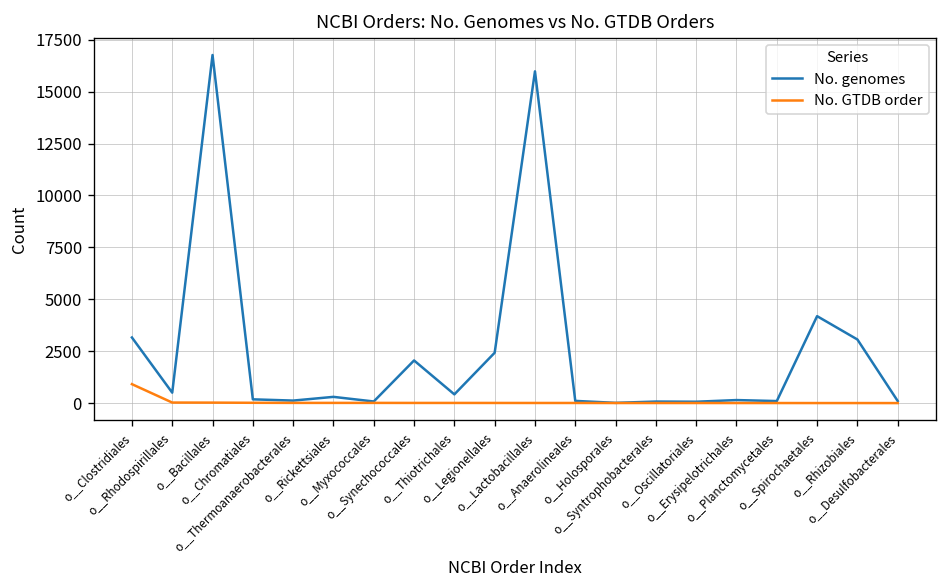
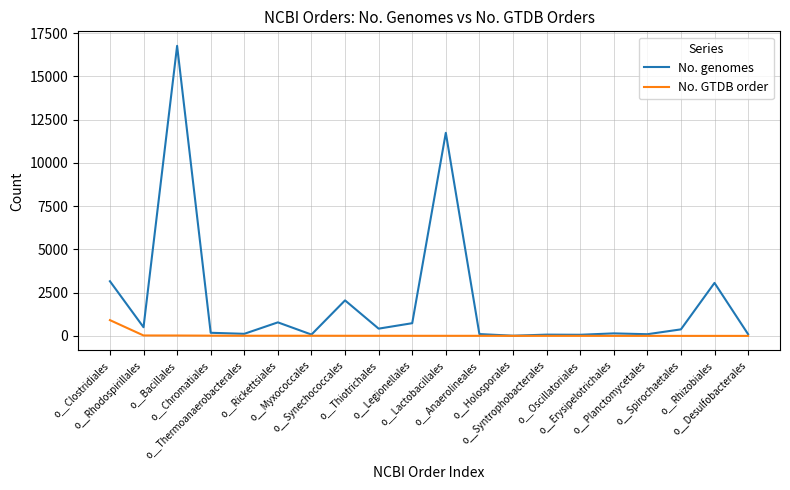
  {
    "No. genomes": {
      "o__Clostridiales": 3200,
      "o__Rhodospirillales": 500,
      "o__Bacillales": 16800,
      "o__Chromatiales": 200,
-     "o__Rickettsiales": 300,
+     "o__Rickettsiales": 800,
      "o__Synechococcales": 2100,
      "o__Thiotrichales": 400,
-     "o__Legionellales": 2400,
-     "o__Lactobacillales": 16000,
-     "o__Spirochaetales": 4200,
+     "o__Legionellales": 700,
+     "o__Lactobacillales": 11700,
+     "o__Spirochaetales": 400,
      "o__Rhizobiales": 3100
    },
    "No. GTDB order": {
      "o__Clostridiales": 900,
      "o__Rhodospirillales": 0,
      "o__Bacillales": 0,
      "o__Chromatiales": 0,
      "o__Rickettsiales": 0,
      "o__Synechococcales": 0,
      "o__Thiotrichales": 0,
      "o__Legionellales": 0,
      "o__Lactobacillales": 0,
      "o__Spirochaetales": 0,
      "o__Rhizobiales": 0
    }
  }
